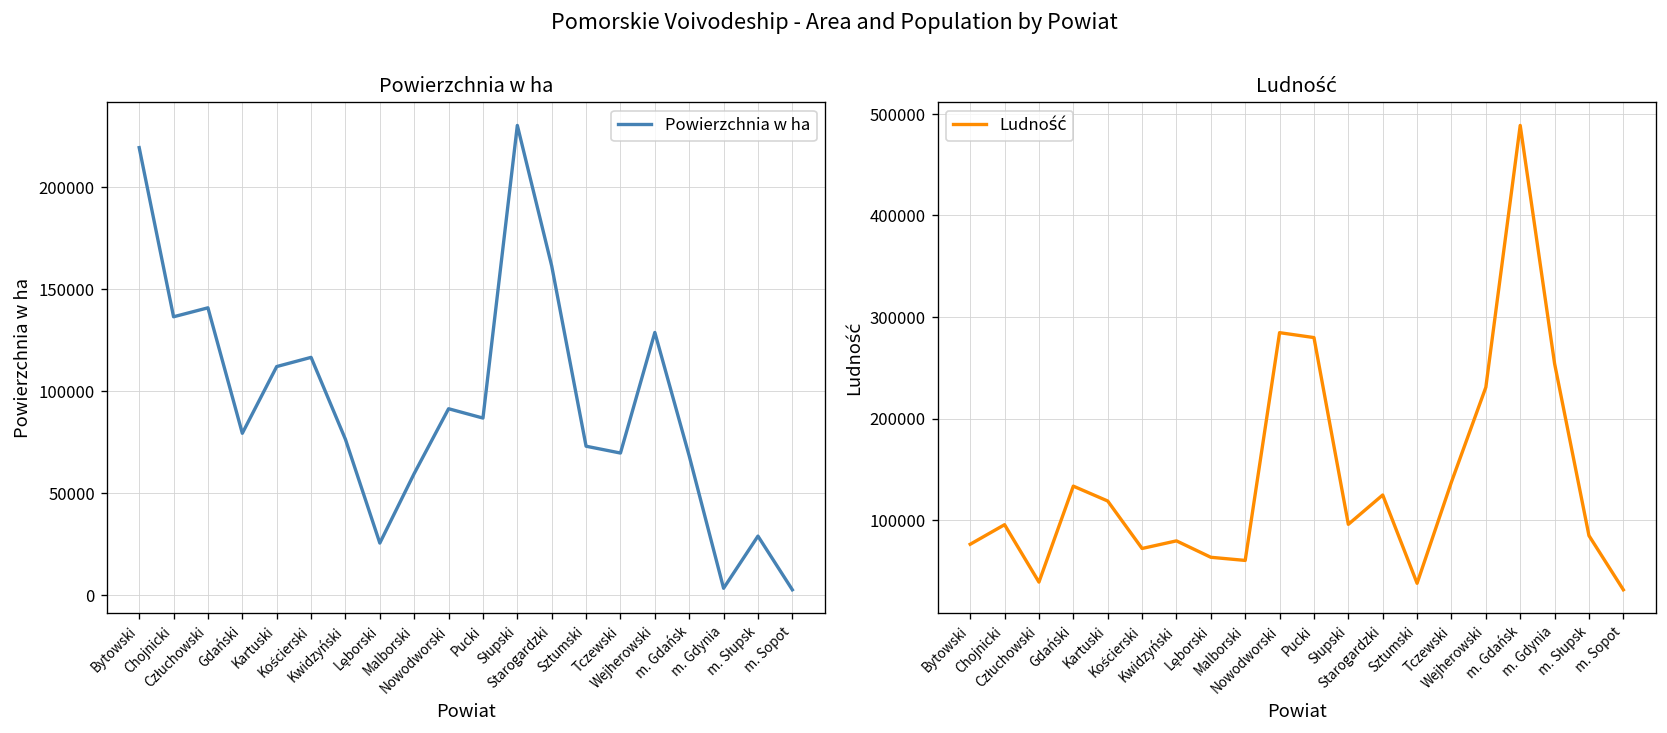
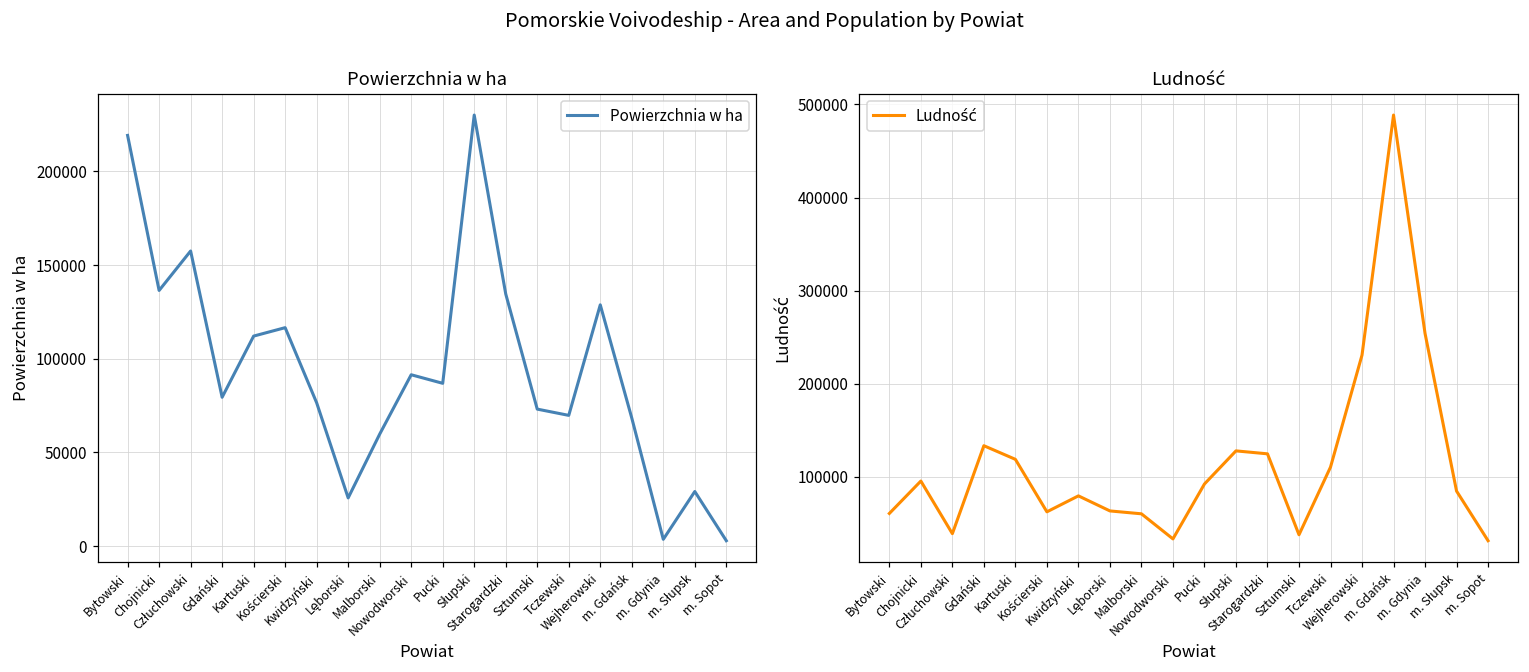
  {
    "Powierzchnia w ha": {
      "Bytowski": 219000,
      "Chojnicki": 136000,
-     "Człuchowski": 141000,
+     "Człuchowski": 157000,
      "Gdański": 79000,
      "Kartuski": 112000,
      "Kościerski": 117000,
      "Kwidzyński": 76000,
      "Lęborski": 26000,
      "Malborski": 60000,
      "Nowodworski": 91000,
      "Pucki": 87000,
      "Słupski": 230000,
-     "Starogardzki": 161000,
+     "Starogardzki": 135000,
      "Sztumski": 73000,
      "Tczewski": 70000,
      "Wejherowski": 129000,
      "m. Gdańsk": 68000,
      "m. Gdynia": 4000,
      "m. Słupsk": 29000,
      "m. Sopot": 3000
    },
    "Ludność": {
-     "Bytowski": 80000,
+     "Bytowski": 60000,
      "Chojnicki": 100000,
      "Człuchowski": 40000,
      "Gdański": 130000,
      "Kartuski": 120000,
-     "Kościerski": 70000,
+     "Kościerski": 60000,
      "Kwidzyński": 80000,
      "Lęborski": 60000,
      "Malborski": 60000,
-     "Nowodworski": 280000,
-     "Pucki": 280000,
-     "Słupski": 100000,
+     "Nowodworski": 30000,
+     "Pucki": 90000,
+     "Słupski": 130000,
      "Starogardzki": 120000,
      "Sztumski": 40000,
-     "Tczewski": 140000,
+     "Tczewski": 110000,
      "Wejherowski": 230000,
      "m. Gdańsk": 490000,
      "m. Gdynia": 250000,
      "m. Słupsk": 80000,
      "m. Sopot": 30000
    }
  }
